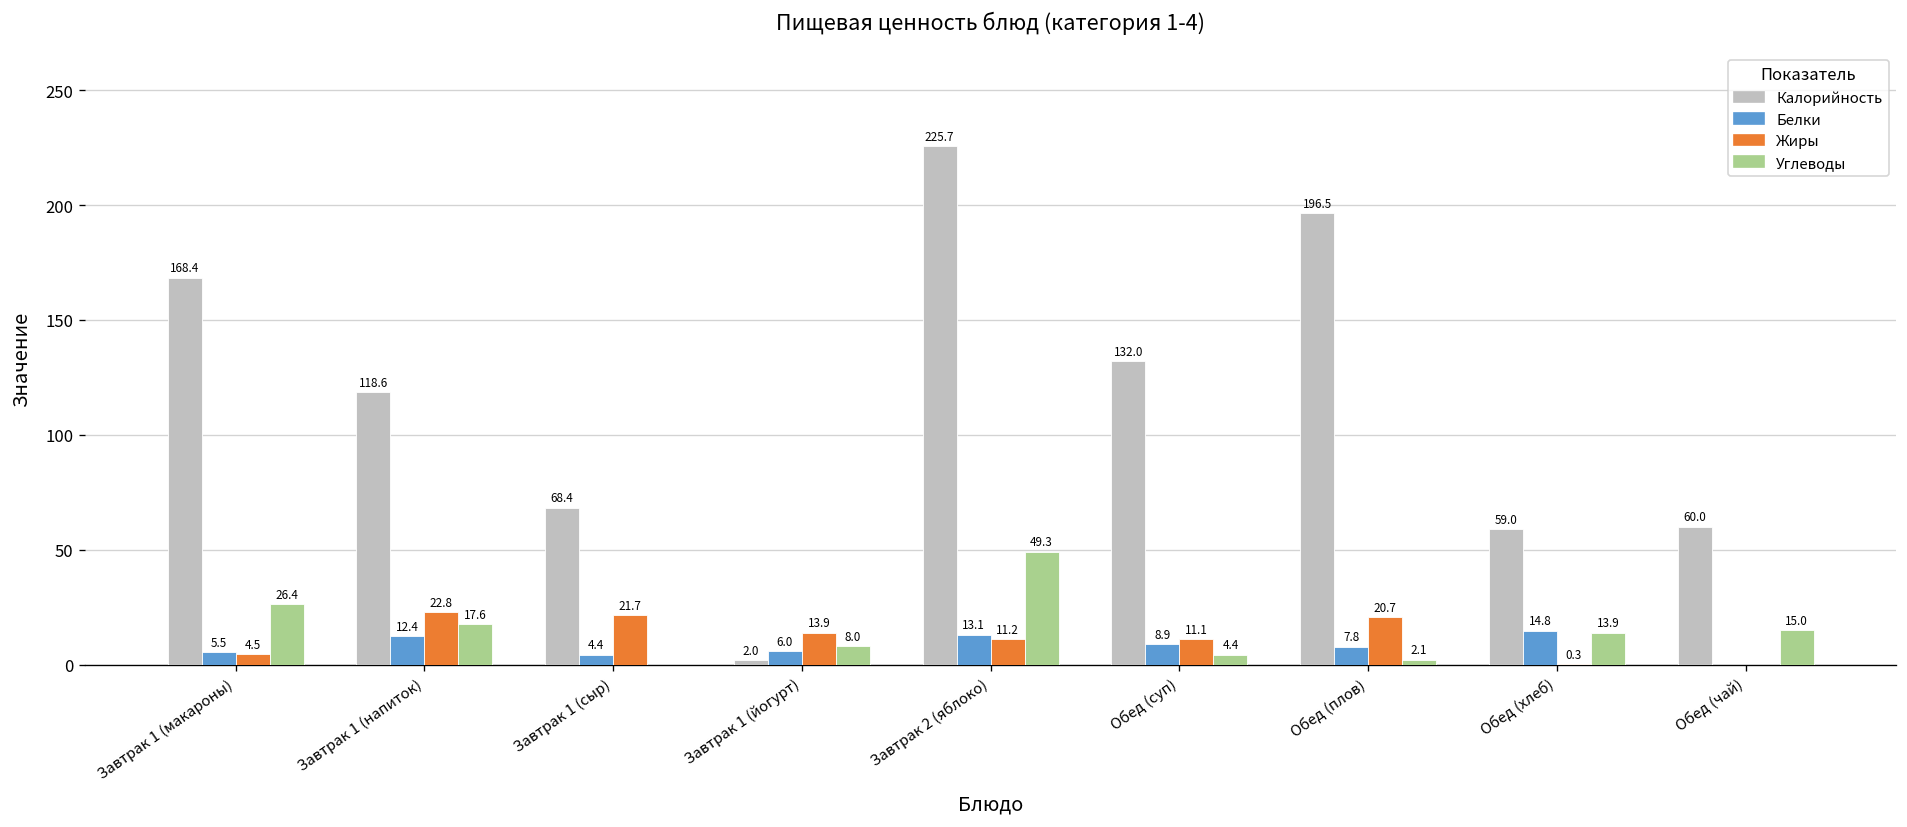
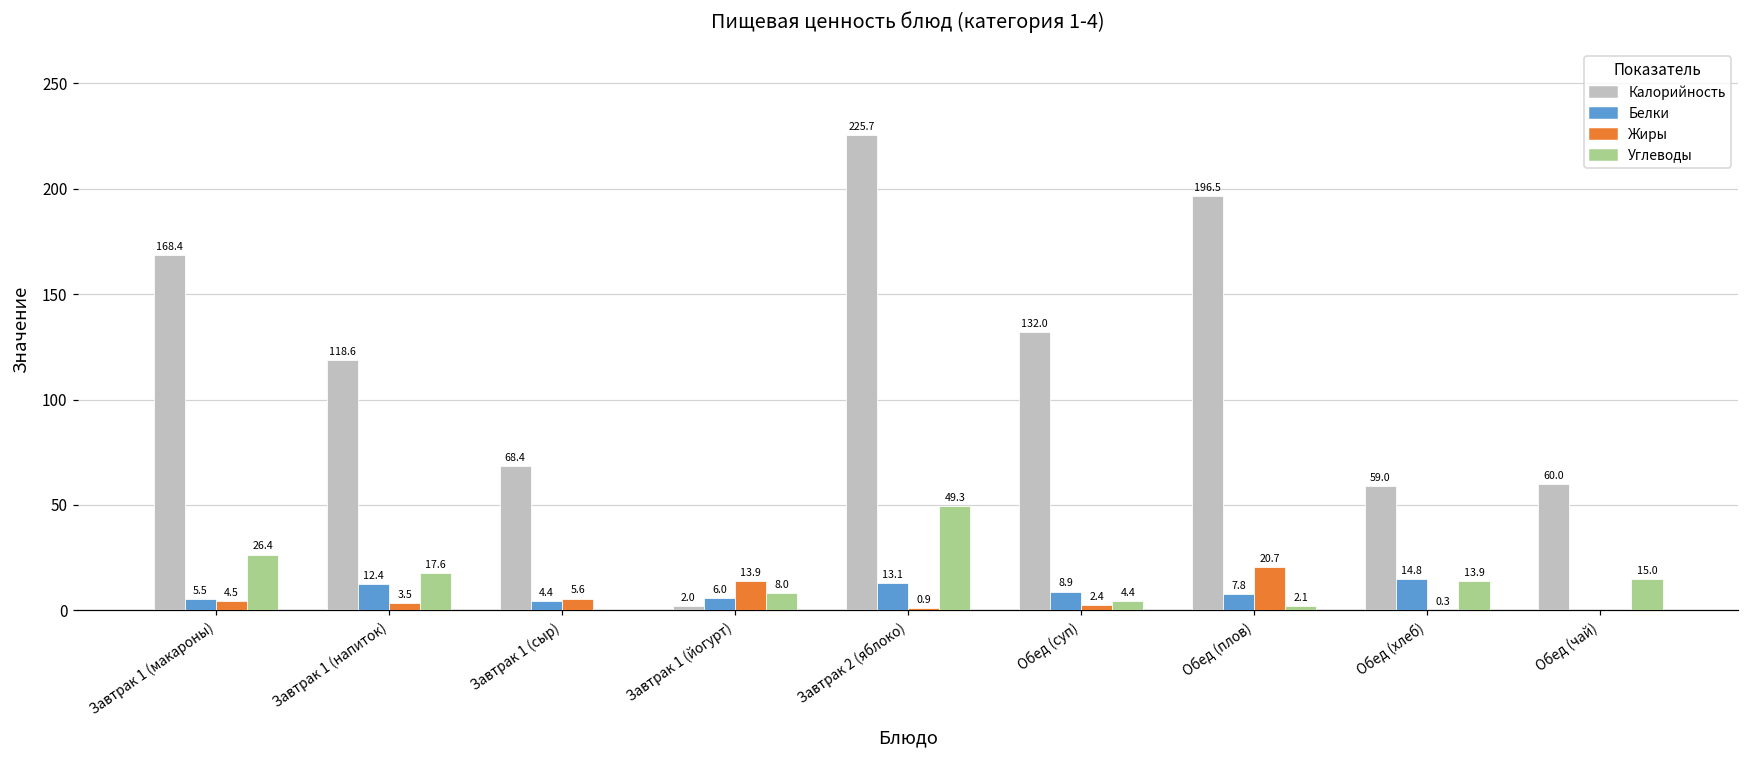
  {
    "Белки": {
      "Завтрак 1 (макароны)": 5.5,
      "Завтрак 1 (напиток)": 12.4,
      "Завтрак 1 (сыр)": 4.4,
      "Завтрак 1 (йогурт)": 6.0,
      "Завтрак 2 (яблоко)": 13.1,
      "Обед (суп)": 8.9,
      "Обед (плов)": 7.8,
      "Обед (хлеб)": 14.8
    },
    "Жиры": {
      "Завтрак 1 (макароны)": 4.5,
-     "Завтрак 1 (напиток)": 22.8,
-     "Завтрак 1 (сыр)": 21.7,
+     "Завтрак 1 (напиток)": 3.5,
+     "Завтрак 1 (сыр)": 5.6,
      "Завтрак 1 (йогурт)": 13.9,
-     "Завтрак 2 (яблоко)": 11.2,
-     "Обед (суп)": 11.1,
+     "Завтрак 2 (яблоко)": 0.9,
+     "Обед (суп)": 2.4,
      "Обед (плов)": 20.7,
      "Обед (хлеб)": 0.3
    }
  }
